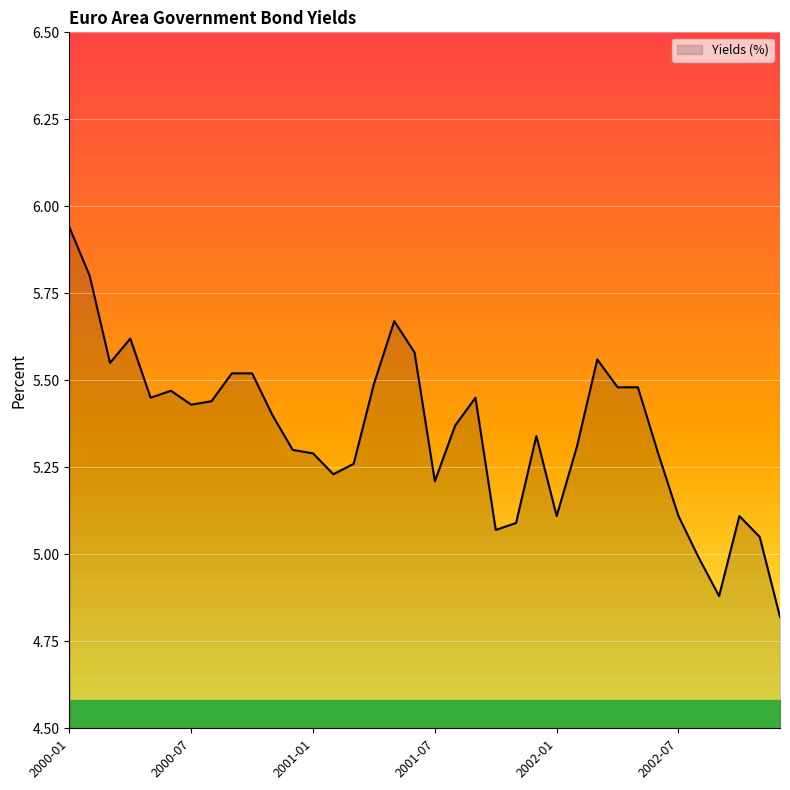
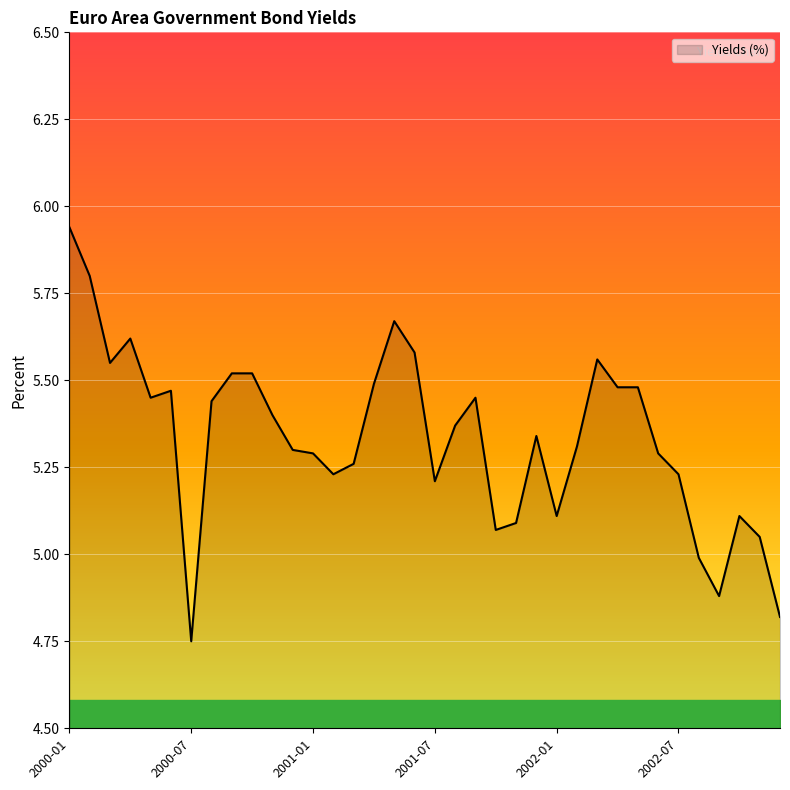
  {
    "Yields (%)": {
      "2000-01": 5.94,
-     "2000-07": 5.43,
+     "2000-07": 4.75,
      "2001-01": 5.29,
      "2001-07": 5.21,
      "2002-01": 5.11,
-     "2002-07": 5.11
+     "2002-07": 5.23
    }
  }
